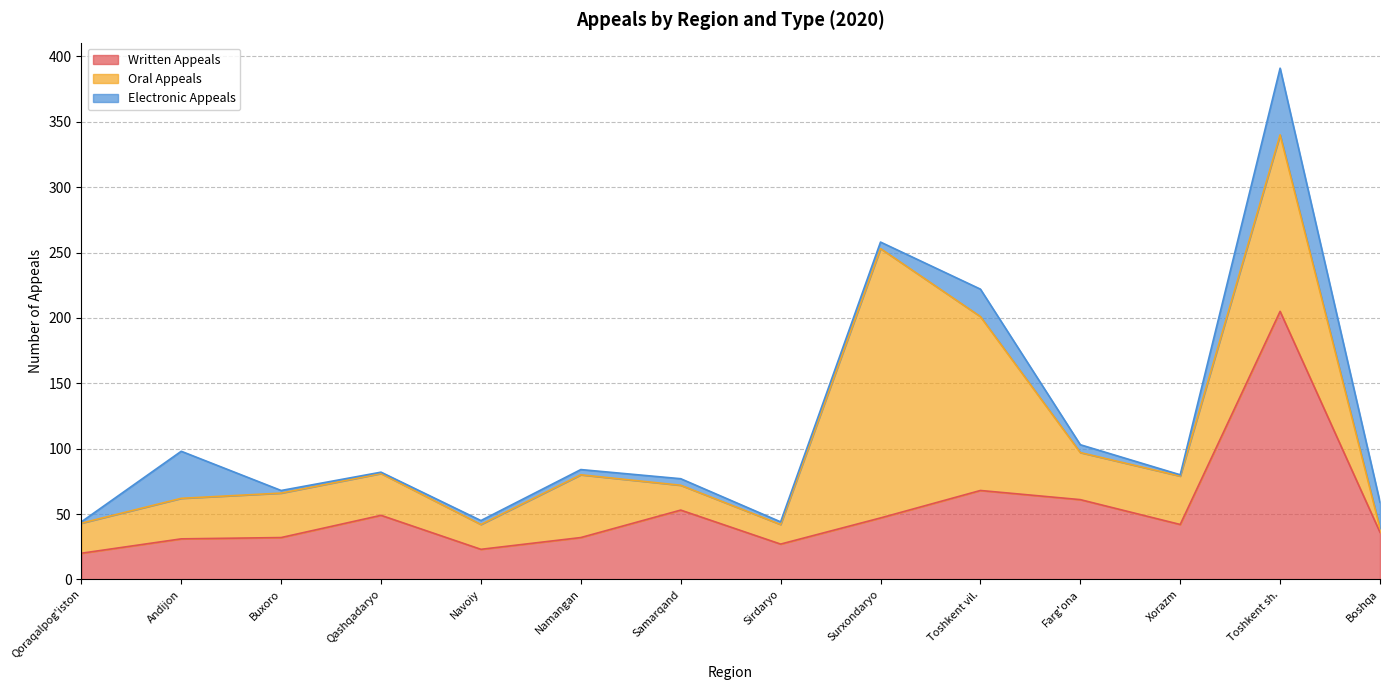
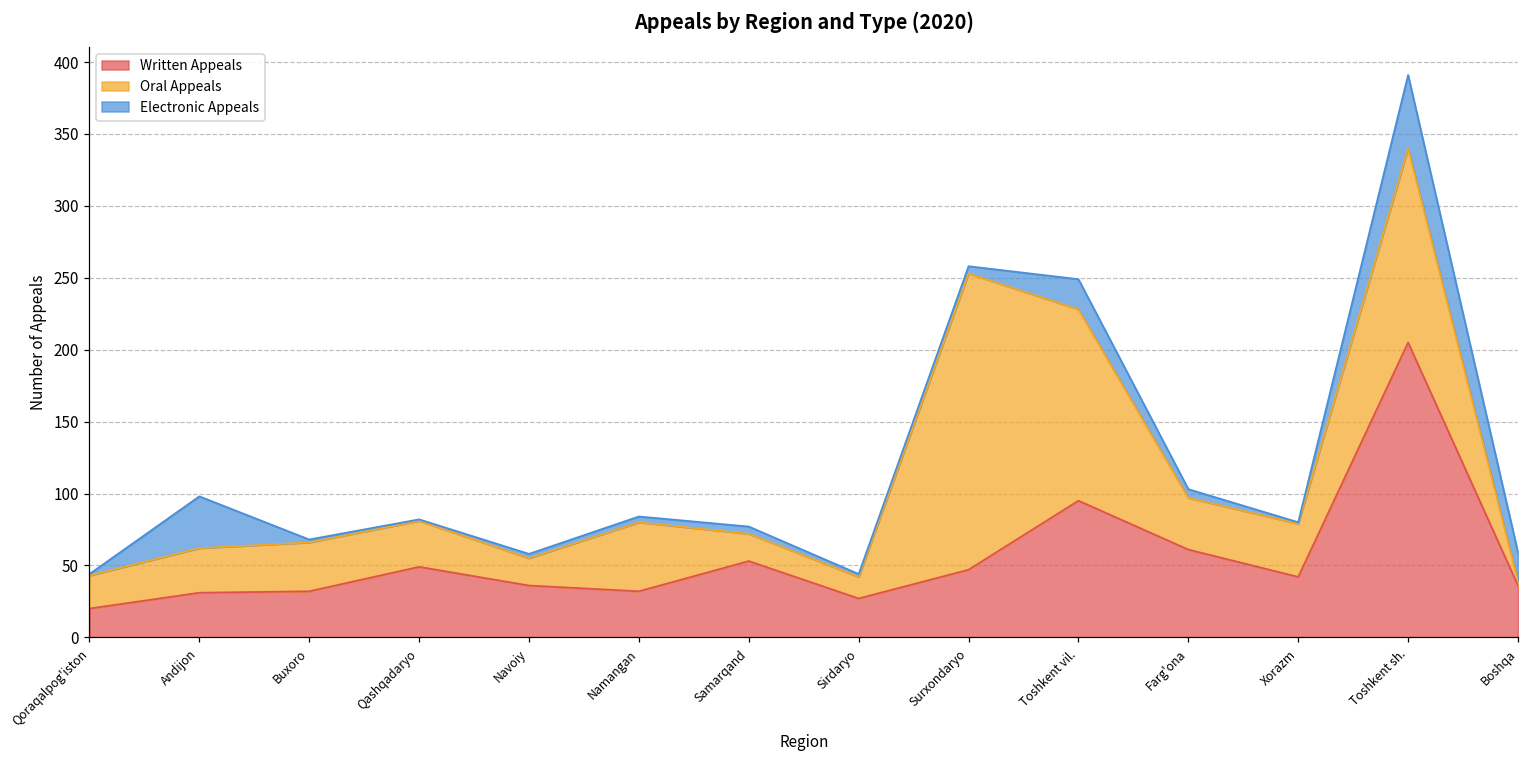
  {
    "Written Appeals": {
      "Qoraqalpog'iston": 20,
      "Andijon": 31,
      "Buxoro": 32,
      "Qashqadaryo": 49,
-     "Navoiy": 23,
+     "Navoiy": 36,
      "Namangan": 32,
      "Samarqand": 53,
      "Sirdaryo": 27,
      "Surxondaryo": 47,
-     "Toshkent vil.": 68,
+     "Toshkent vil.": 95,
      "Farg'ona": 61,
      "Xorazm": 42,
      "Toshkent sh.": 205,
      "Boshqa": 36
    },
    "Oral Appeals": {
      "Andijon": 31,
      "Buxoro": 34,
      "Navoiy": 19,
      "Namangan": 48,
      "Samarqand": 19,
      "Sirdaryo": 15,
      "Surxondaryo": 206,
      "Toshkent vil.": 133,
      "Farg'ona": 36,
      "Toshkent sh.": 135,
      "Boshqa": 3
    },
    "Electronic Appeals": {
      "Andijon": 36,
      "Buxoro": 2,
      "Navoiy": 3,
      "Namangan": 4,
      "Samarqand": 5,
      "Sirdaryo": 2,
      "Surxondaryo": 5,
      "Toshkent vil.": 21,
      "Farg'ona": 6,
      "Toshkent sh.": 51,
      "Boshqa": 20
    }
  }
